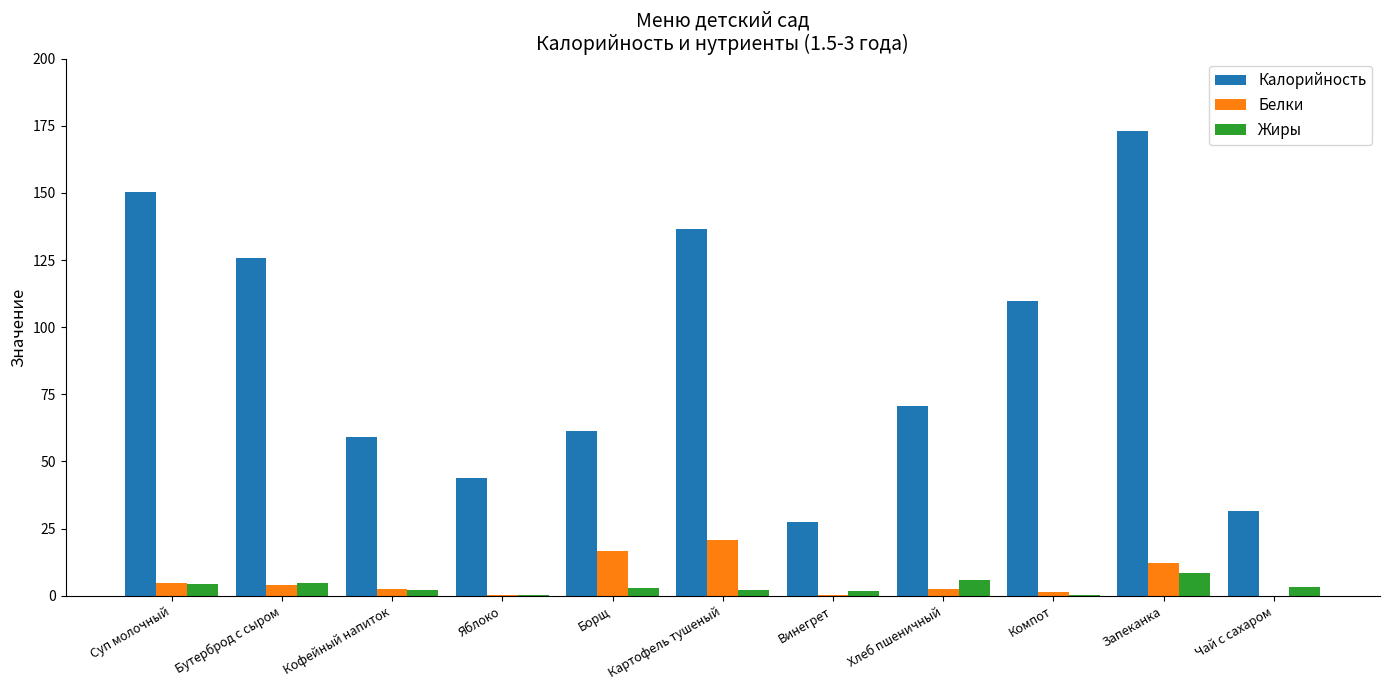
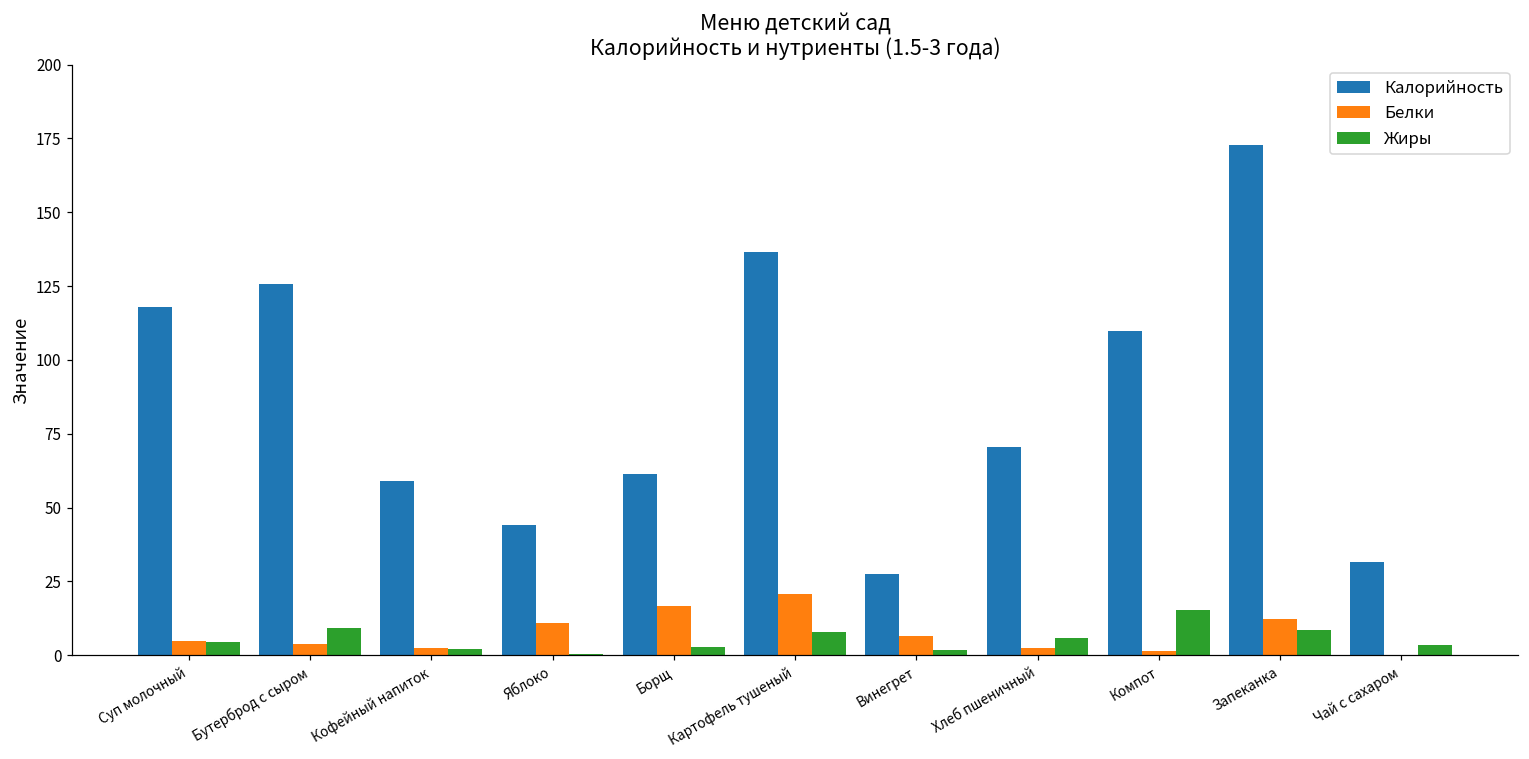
  {
    "Калорийность": {
-     "Суп молочный": 150,
+     "Суп молочный": 118,
      "Бутерброд с сыром": 126,
      "Кофейный напиток": 59,
      "Яблоко": 44,
      "Борщ": 62,
      "Картофель тушеный": 137,
      "Винегрет": 27,
      "Хлеб пшеничный": 71,
      "Компот": 110,
      "Запеканка": 173,
      "Чай с сахаром": 32
    },
    "Белки": {
      "Суп молочный": 5,
      "Бутерброд с сыром": 4,
      "Кофейный напиток": 3,
-     "Яблоко": 0,
+     "Яблоко": 11,
      "Борщ": 17,
      "Картофель тушеный": 21,
-     "Винегрет": 0,
+     "Винегрет": 7,
      "Хлеб пшеничный": 2,
      "Компот": 1,
      "Запеканка": 12
    },
    "Жиры": {
      "Суп молочный": 4,
-     "Бутерброд с сыром": 5,
+     "Бутерброд с сыром": 9,
      "Кофейный напиток": 2,
      "Борщ": 3,
-     "Картофель тушеный": 2,
+     "Картофель тушеный": 8,
      "Винегрет": 2,
      "Хлеб пшеничный": 6,
-     "Компот": 0,
+     "Компот": 15,
      "Запеканка": 8,
      "Чай с сахаром": 3
    }
  }
